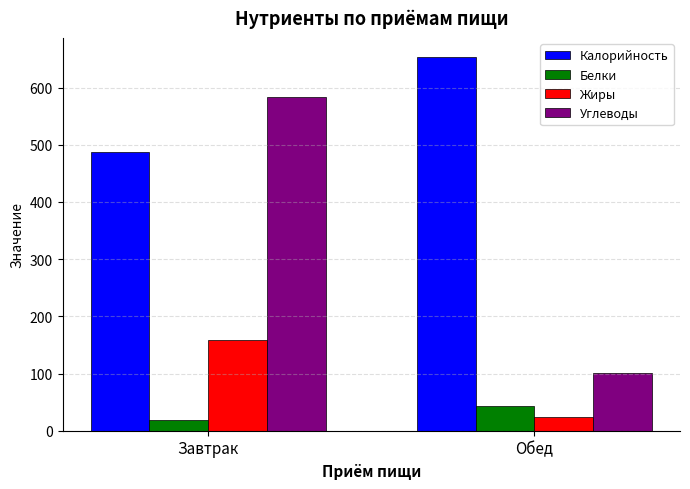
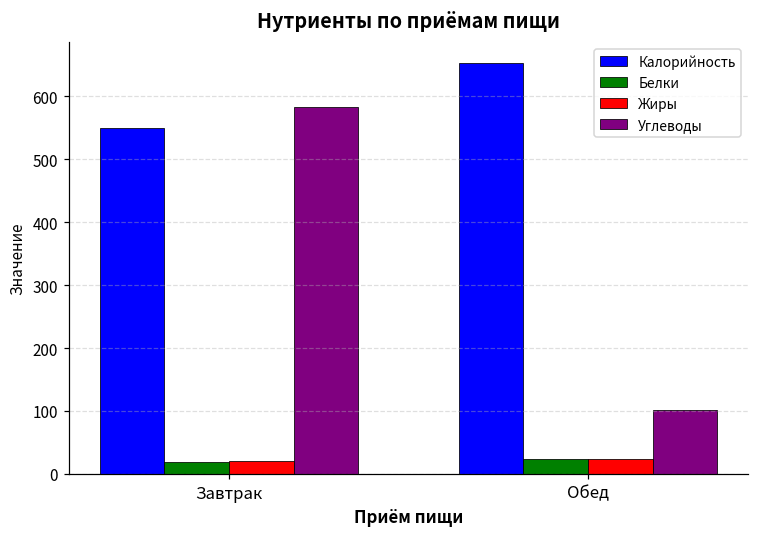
  {
    "Калорийность": {
-     "Завтрак": 490,
+     "Завтрак": 550,
      "Обед": 650
    },
    "Белки": {
      "Завтрак": 20,
-     "Обед": 40
+     "Обед": 20
    },
    "Жиры": {
-     "Завтрак": 160,
+     "Завтрак": 20,
      "Обед": 20
    },
    "Углеводы": {
      "Завтрак": 580,
      "Обед": 100
    }
  }
